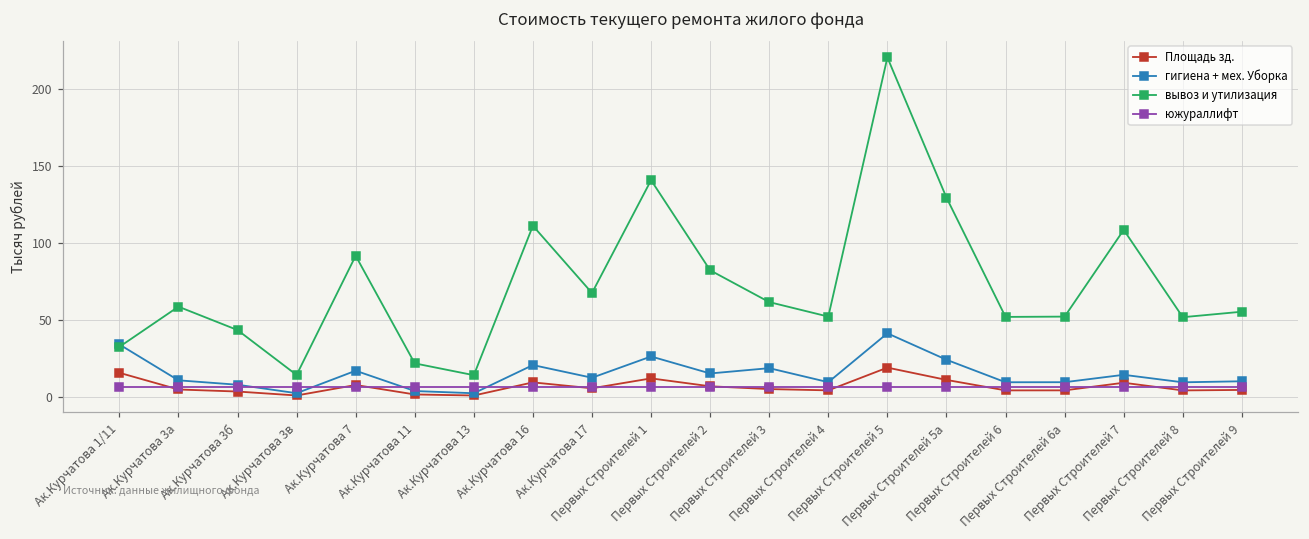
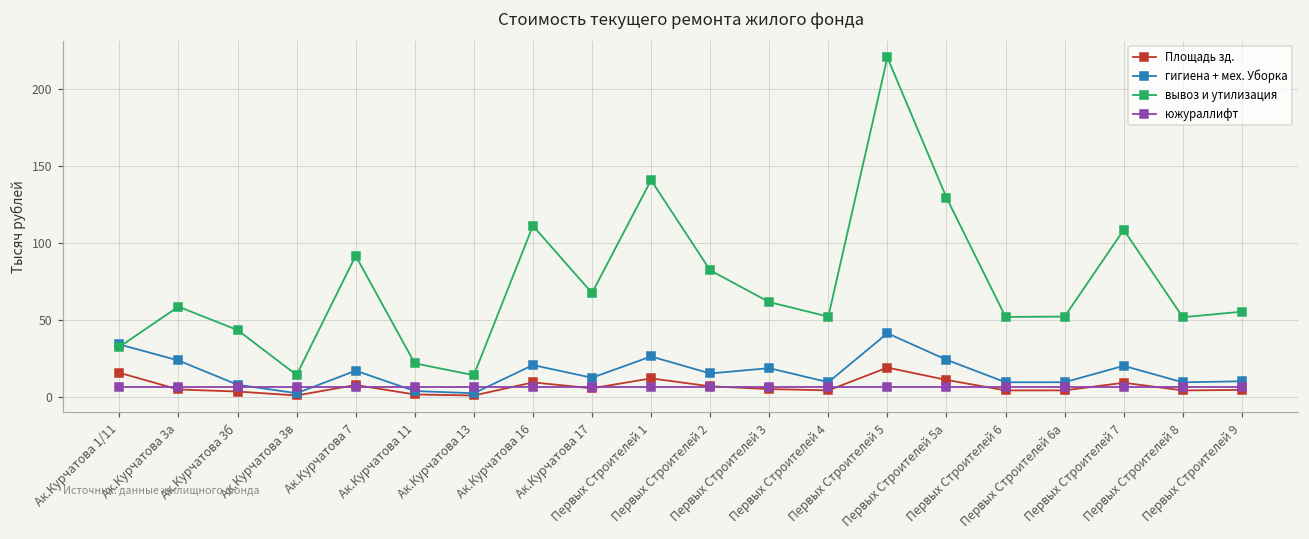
  {
    "Площадь зд.": {
      "Ак.Курчатова 1/11": 16,
      "Ак.Курчатова 3б": 4,
      "Ак.Курчатова 11": 2,
      "Ак.Курчатова 16": 10,
      "Первых Строителей 1": 12,
      "Первых Строителей 4": 5,
      "Первых Строителей 5": 19,
      "Первых Строителей 5а": 11,
      "Первых Строителей 6": 5,
      "Первых Строителей 6а": 5,
      "Первых Строителей 7": 10,
      "Первых Строителей 8": 5,
      "Первых Строителей 9": 5
    },
    "гигиена + мех. Уборка": {
-     "Ак.Курчатова 3а": 11,
+     "Ак.Курчатова 3а": 24,
      "Ак.Курчатова 7": 17,
      "Ак.Курчатова 11": 4,
      "Ак.Курчатова 16": 21,
      "Ак.Курчатова 17": 13,
      "Первых Строителей 1": 27,
      "Первых Строителей 2": 16,
      "Первых Строителей 3": 19,
      "Первых Строителей 4": 10,
      "Первых Строителей 5": 42,
      "Первых Строителей 5а": 24,
      "Первых Строителей 6": 10,
      "Первых Строителей 6а": 10,
-     "Первых Строителей 7": 15,
+     "Первых Строителей 7": 21,
      "Первых Строителей 8": 10,
      "Первых Строителей 9": 11
    },
    "вывоз и утилизация": {
      "Ак.Курчатова 3а": 59,
      "Ак.Курчатова 3б": 44,
      "Ак.Курчатова 3в": 15,
      "Ак.Курчатова 7": 92,
      "Ак.Курчатова 11": 22,
      "Ак.Курчатова 13": 14,
      "Ак.Курчатова 16": 111,
      "Ак.Курчатова 17": 68,
      "Первых Строителей 1": 141,
      "Первых Строителей 2": 83,
      "Первых Строителей 3": 62,
      "Первых Строителей 4": 52,
      "Первых Строителей 5": 221,
      "Первых Строителей 5а": 130,
      "Первых Строителей 6": 52,
      "Первых Строителей 6а": 52,
      "Первых Строителей 7": 109,
      "Первых Строителей 8": 52,
      "Первых Строителей 9": 56
    },
    "южураллифт": {
      "Ак.Курчатова 1/11": 7,
      "Ак.Курчатова 3в": 7,
      "Ак.Курчатова 11": 7,
      "Ак.Курчатова 13": 7,
      "Ак.Курчатова 16": 7,
      "Первых Строителей 1": 7,
      "Первых Строителей 4": 7,
      "Первых Строителей 5": 7,
      "Первых Строителей 5а": 7,
      "Первых Строителей 6": 7,
      "Первых Строителей 6а": 7,
      "Первых Строителей 7": 7,
      "Первых Строителей 8": 7,
      "Первых Строителей 9": 7
    }
  }
